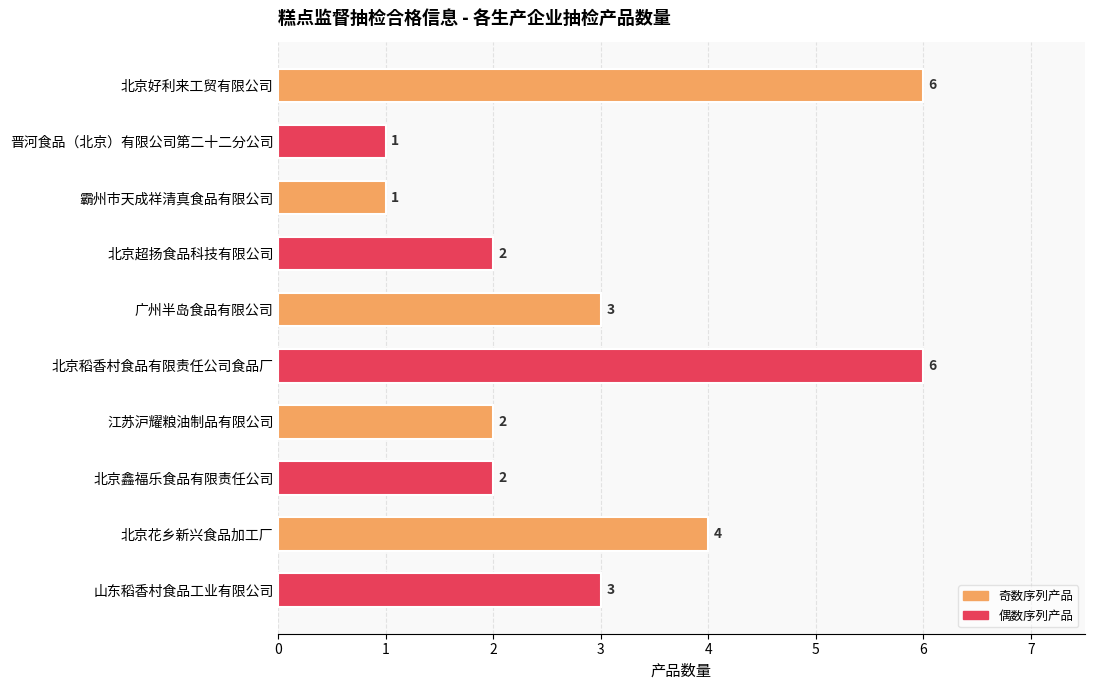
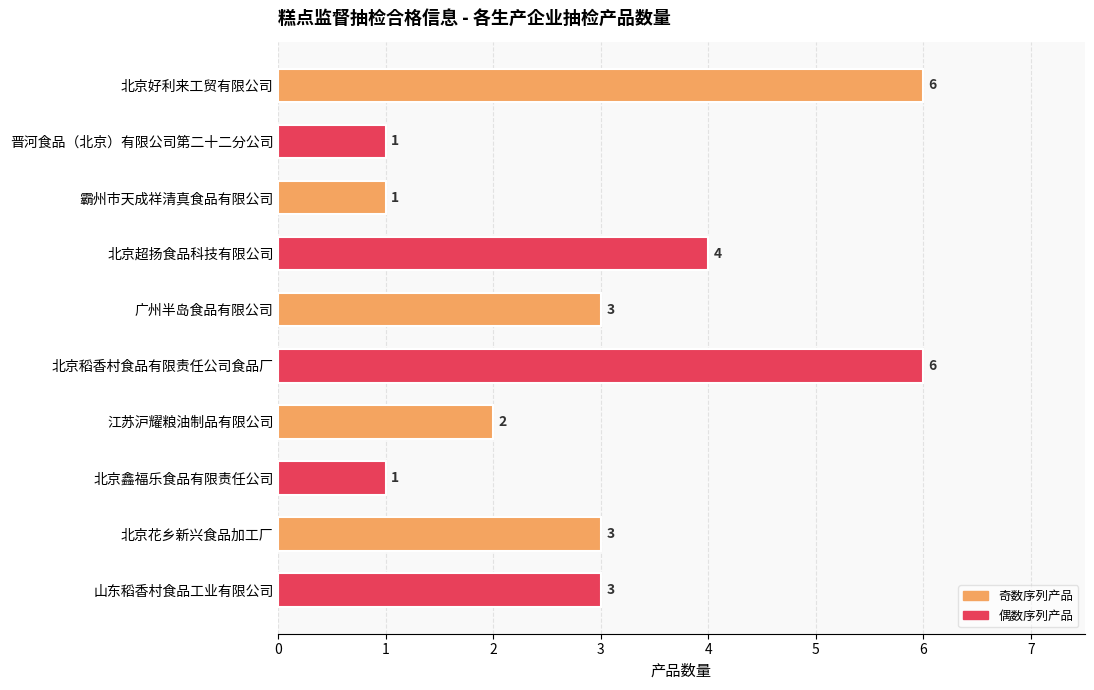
  {
    "北京好利来工贸有限公司": 6,
    "晋河食品（北京）有限公司第二十二分公司": 1,
    "霸州市天成祥清真食品有限公司": 1,
-   "北京超扬食品科技有限公司": 2,
+   "北京超扬食品科技有限公司": 4,
    "广州半岛食品有限公司": 3,
    "北京稻香村食品有限责任公司食品厂": 6,
    "江苏沪耀粮油制品有限公司": 2,
-   "北京鑫福乐食品有限责任公司": 2,
-   "北京花乡新兴食品加工厂": 4,
+   "北京鑫福乐食品有限责任公司": 1,
+   "北京花乡新兴食品加工厂": 3,
    "山东稻香村食品工业有限公司": 3
  }
